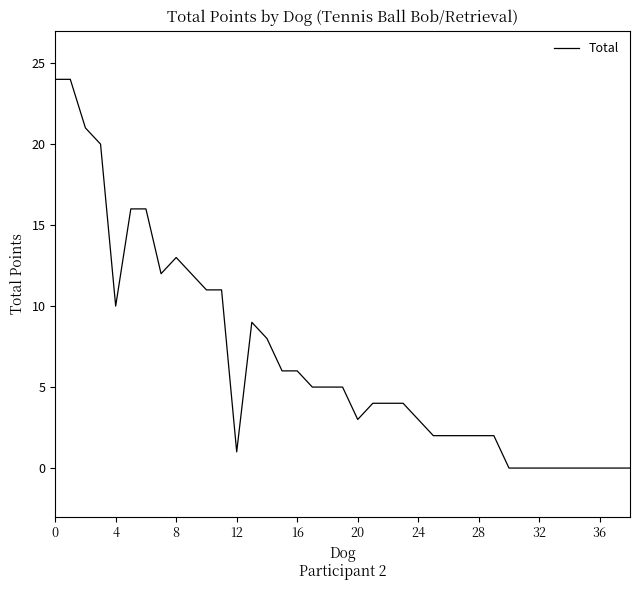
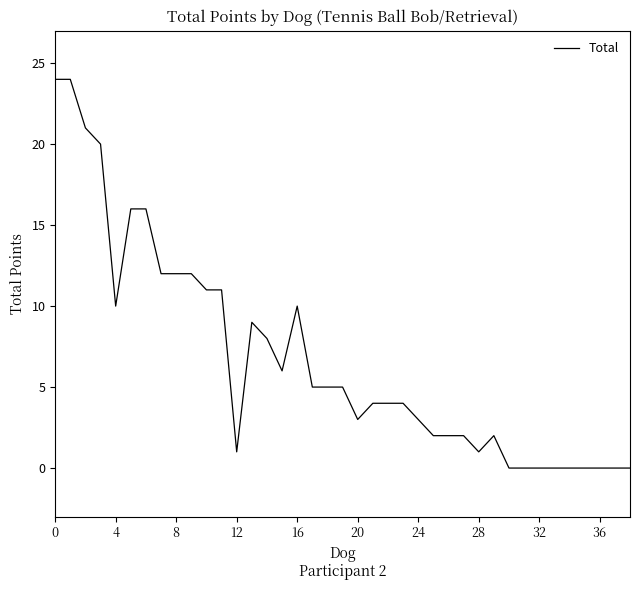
  {
    "0": 24,
    "4": 10,
-   "8": 13,
+   "8": 12,
    "12": 1,
-   "16": 6,
+   "16": 10,
    "20": 3,
    "24": 3,
-   "28": 2,
+   "28": 1,
    "32": 0,
    "36": 0
  }
